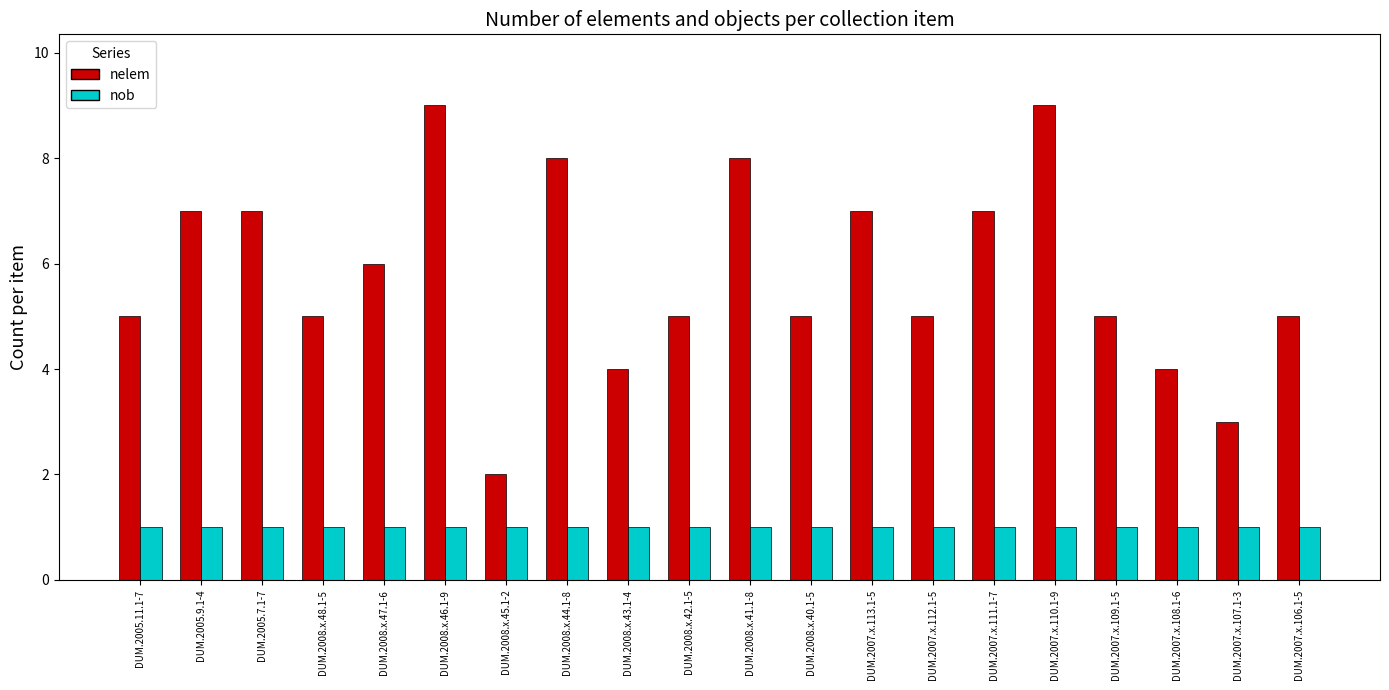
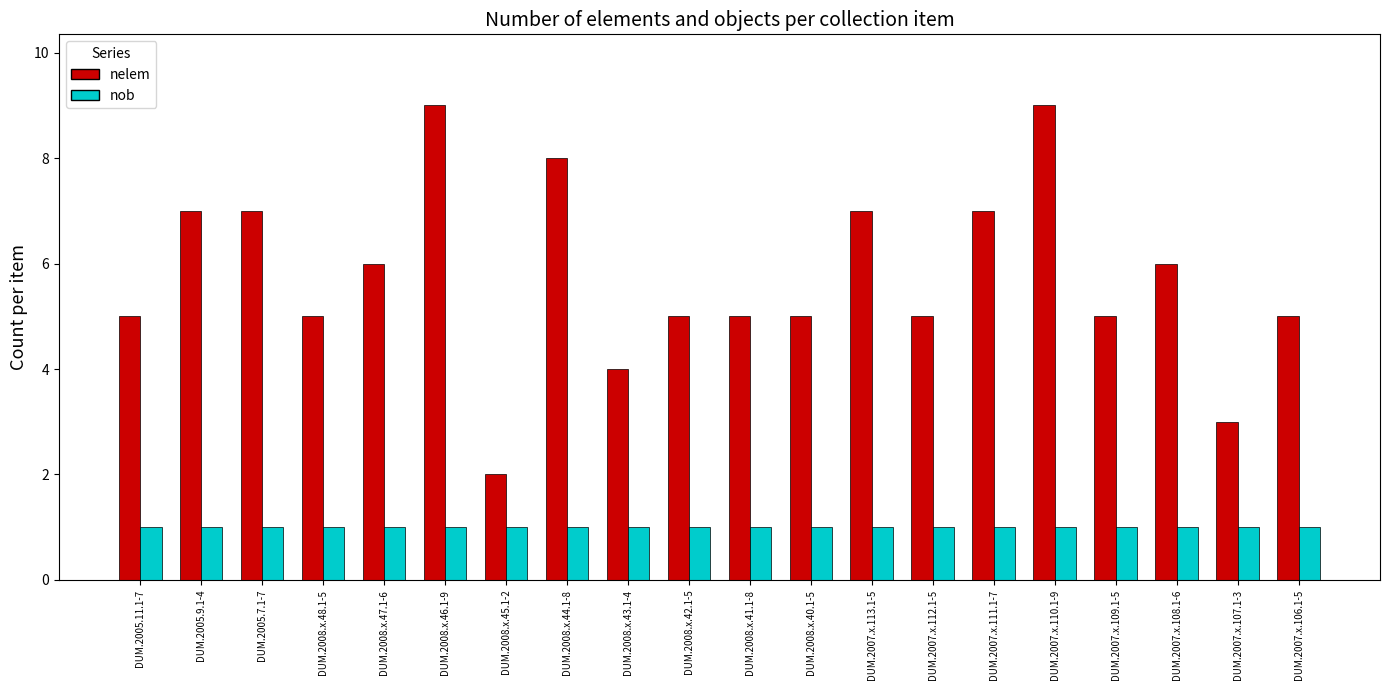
  {
    "nelem": {
      "DUM.2005.11.1-7": 5,
      "DUM.2005.9.1-4": 7,
      "DUM.2005.7.1-7": 7,
      "DUM.2008.x.48.1-5": 5,
      "DUM.2008.x.47.1-6": 6,
      "DUM.2008.x.46.1-9": 9,
      "DUM.2008.x.45.1-2": 2,
      "DUM.2008.x.44.1-8": 8,
      "DUM.2008.x.43.1-4": 4,
      "DUM.2008.x.42.1-5": 5,
-     "DUM.2008.x.41.1-8": 8,
+     "DUM.2008.x.41.1-8": 5,
      "DUM.2008.x.40.1-5": 5,
      "DUM.2007.x.113.1-5": 7,
      "DUM.2007.x.112.1-5": 5,
      "DUM.2007.x.111.1-7": 7,
      "DUM.2007.x.110.1-9": 9,
      "DUM.2007.x.109.1-5": 5,
-     "DUM.2007.x.108.1-6": 4,
+     "DUM.2007.x.108.1-6": 6,
      "DUM.2007.x.107.1-3": 3,
      "DUM.2007.x.106.1-5": 5
    },
    "nob": {
      "DUM.2005.11.1-7": 1,
      "DUM.2005.9.1-4": 1,
      "DUM.2005.7.1-7": 1,
      "DUM.2008.x.48.1-5": 1,
      "DUM.2008.x.47.1-6": 1,
      "DUM.2008.x.46.1-9": 1,
      "DUM.2008.x.45.1-2": 1,
      "DUM.2008.x.44.1-8": 1,
      "DUM.2008.x.43.1-4": 1,
      "DUM.2008.x.42.1-5": 1,
      "DUM.2008.x.41.1-8": 1,
      "DUM.2008.x.40.1-5": 1,
      "DUM.2007.x.113.1-5": 1,
      "DUM.2007.x.112.1-5": 1,
      "DUM.2007.x.111.1-7": 1,
      "DUM.2007.x.110.1-9": 1,
      "DUM.2007.x.109.1-5": 1,
      "DUM.2007.x.108.1-6": 1,
      "DUM.2007.x.107.1-3": 1,
      "DUM.2007.x.106.1-5": 1
    }
  }
